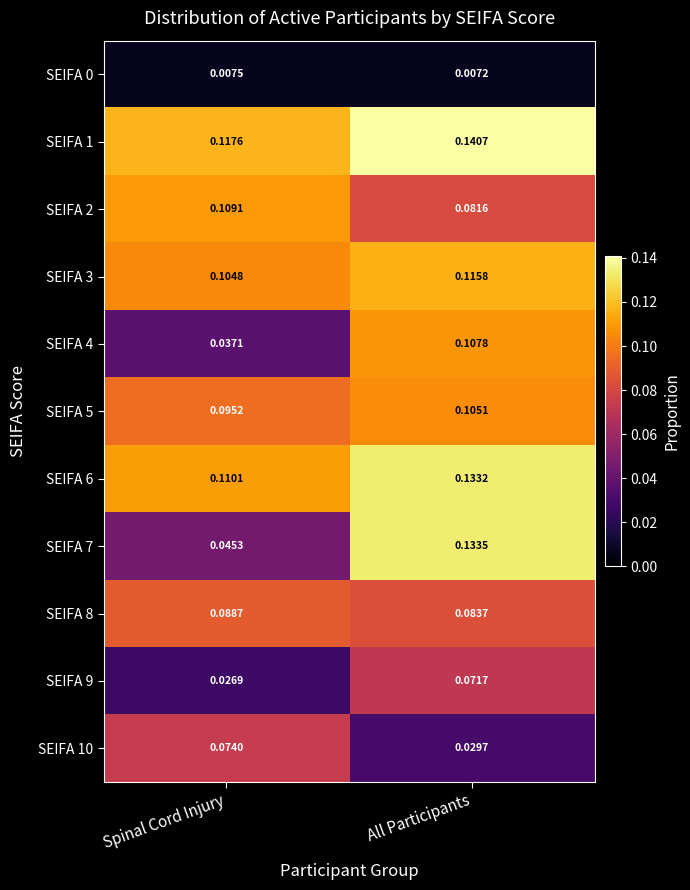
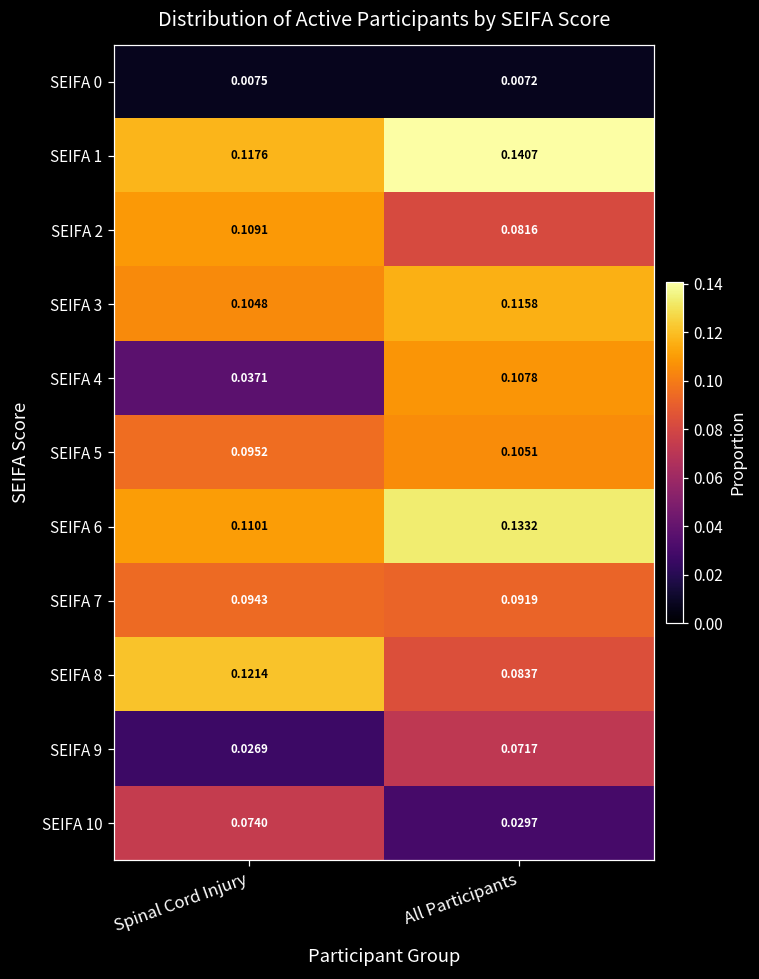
  {
    "SEIFA 0": {
      "Spinal Cord Injury": 0.0075,
      "All Participants": 0.0072
    },
    "SEIFA 1": {
      "Spinal Cord Injury": 0.1176,
      "All Participants": 0.1407
    },
    "SEIFA 2": {
      "Spinal Cord Injury": 0.1091,
      "All Participants": 0.0816
    },
    "SEIFA 3": {
      "Spinal Cord Injury": 0.1048,
      "All Participants": 0.1158
    },
    "SEIFA 4": {
      "Spinal Cord Injury": 0.0371,
      "All Participants": 0.1078
    },
    "SEIFA 5": {
      "Spinal Cord Injury": 0.0952,
      "All Participants": 0.1051
    },
    "SEIFA 6": {
      "Spinal Cord Injury": 0.1101,
      "All Participants": 0.1332
    },
    "SEIFA 7": {
-     "Spinal Cord Injury": 0.0453,
-     "All Participants": 0.1335
+     "Spinal Cord Injury": 0.0943,
+     "All Participants": 0.0919
    },
    "SEIFA 8": {
-     "Spinal Cord Injury": 0.0887,
+     "Spinal Cord Injury": 0.1214,
      "All Participants": 0.0837
    },
    "SEIFA 9": {
      "Spinal Cord Injury": 0.0269,
      "All Participants": 0.0717
    },
    "SEIFA 10": {
      "Spinal Cord Injury": 0.0740,
      "All Participants": 0.0297
    }
  }
